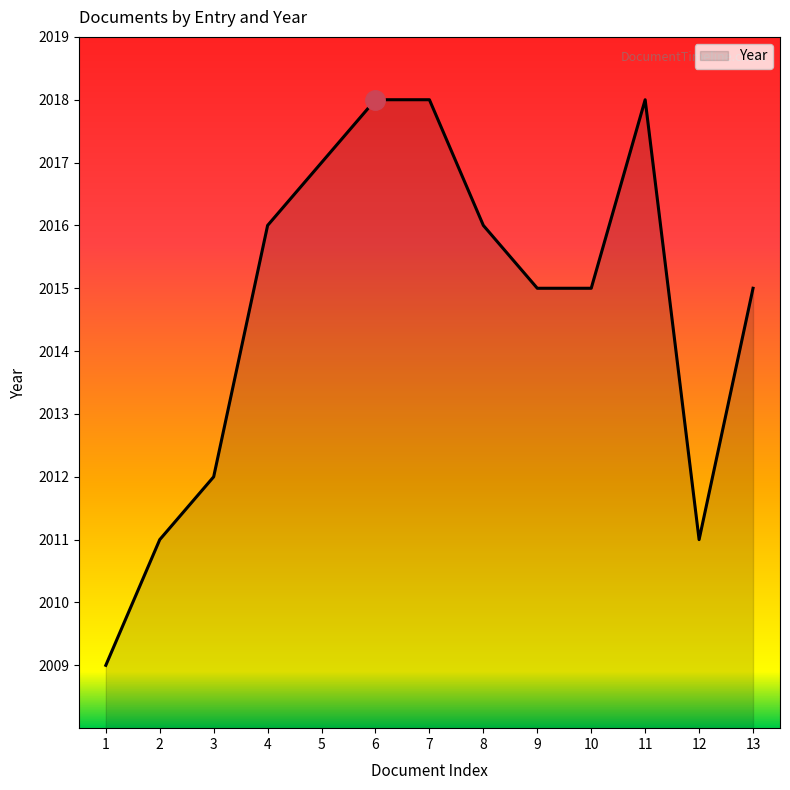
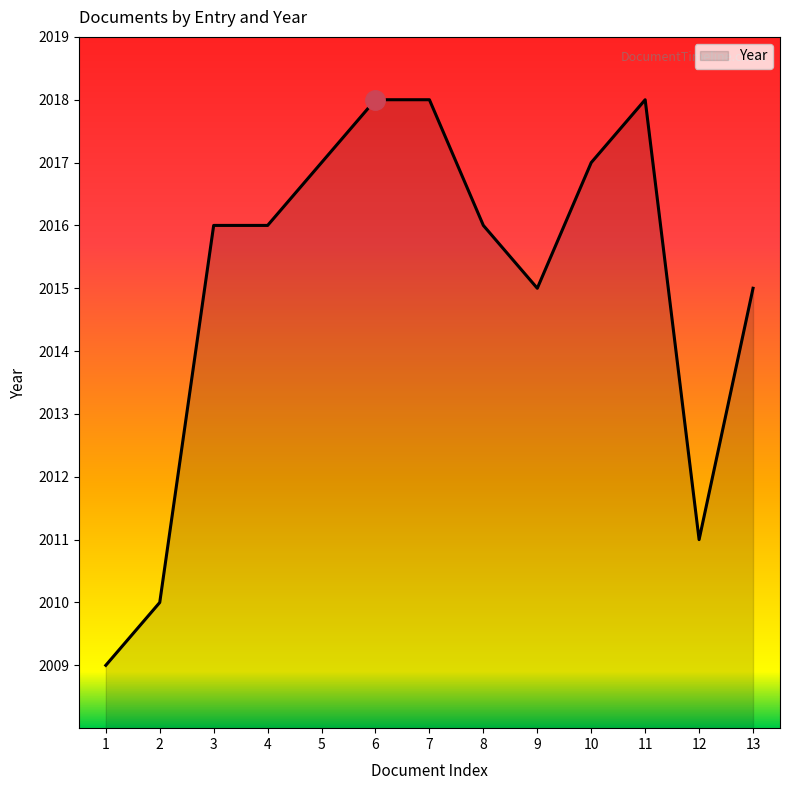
  {
    "Year": {
      "1": 2009,
-     "2": 2011,
-     "3": 2012,
+     "2": 2010,
+     "3": 2016,
      "4": 2016,
      "5": 2017,
      "7": 2018,
      "8": 2016,
      "9": 2015,
-     "10": 2015,
+     "10": 2017,
      "11": 2018,
      "12": 2011,
      "13": 2015
    }
  }
